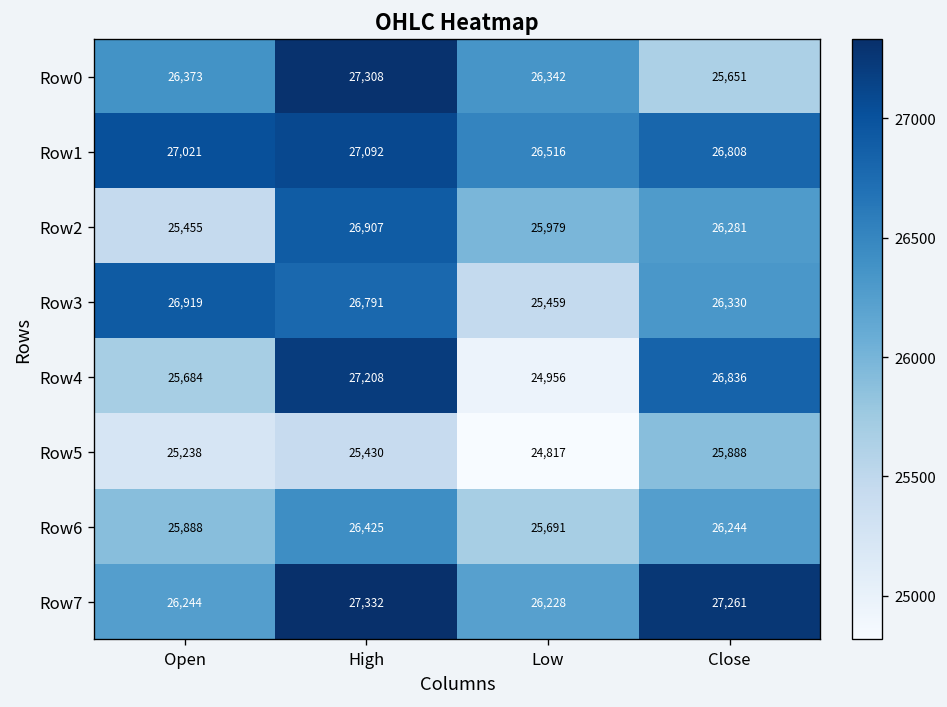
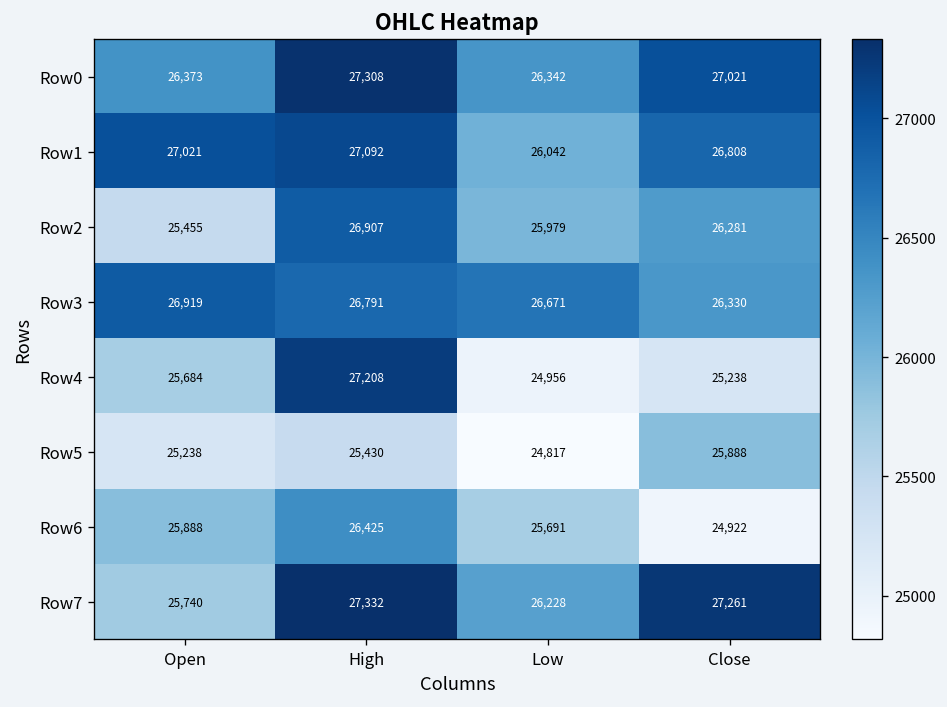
  {
    "Row0": {
      "Open": "26,373",
      "High": "27,308",
      "Low": "26,342",
-     "Close": "25,651"
+     "Close": "27,021"
    },
    "Row1": {
      "Open": "27,021",
      "High": "27,092",
-     "Low": "26,516",
+     "Low": "26,042",
      "Close": "26,808"
    },
    "Row2": {
      "Open": "25,455",
      "High": "26,907",
      "Low": "25,979",
      "Close": "26,281"
    },
    "Row3": {
      "Open": "26,919",
      "High": "26,791",
-     "Low": "25,459",
+     "Low": "26,671",
      "Close": "26,330"
    },
    "Row4": {
      "Open": "25,684",
      "High": "27,208",
      "Low": "24,956",
-     "Close": "26,836"
+     "Close": "25,238"
    },
    "Row5": {
      "Open": "25,238",
      "High": "25,430",
      "Low": "24,817",
      "Close": "25,888"
    },
    "Row6": {
      "Open": "25,888",
      "High": "26,425",
      "Low": "25,691",
-     "Close": "26,244"
+     "Close": "24,922"
    },
    "Row7": {
-     "Open": "26,244",
+     "Open": "25,740",
      "High": "27,332",
      "Low": "26,228",
      "Close": "27,261"
    }
  }
